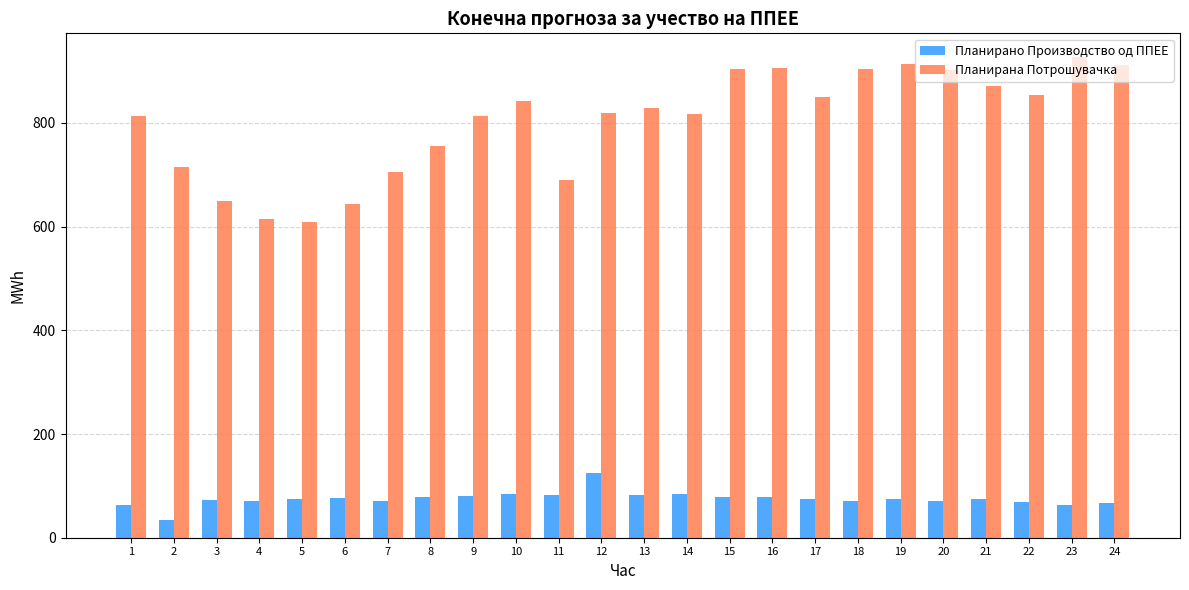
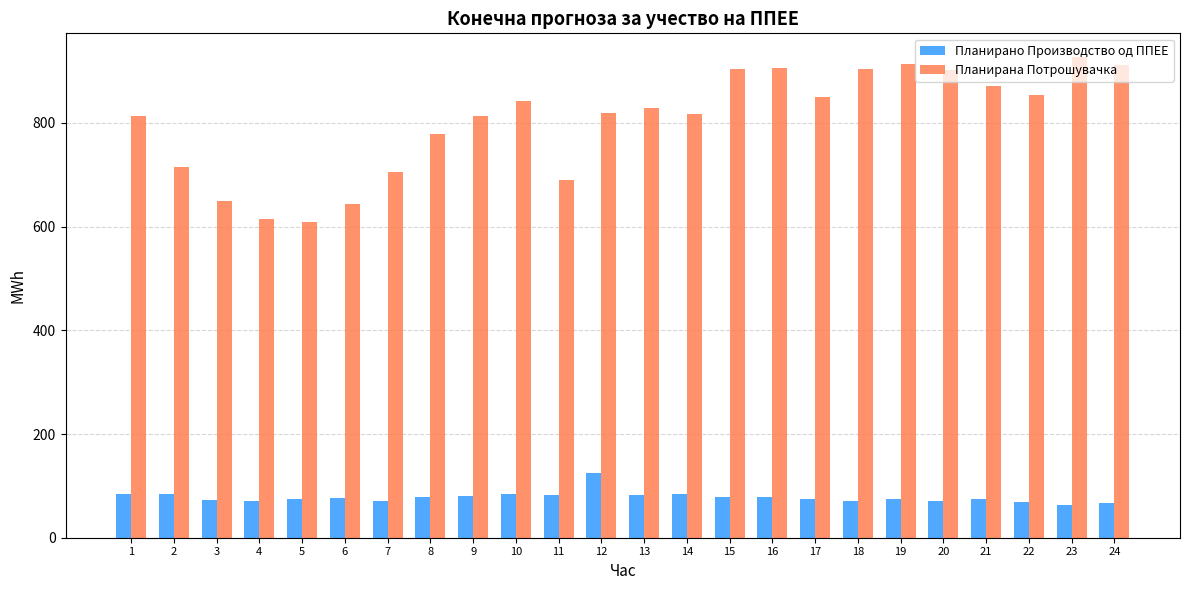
  {
    "Планирано Производство од ППЕЕ": {
-     "1": 60,
-     "2": 30,
+     "1": 80,
+     "2": 80,
      "3": 70,
      "4": 70,
      "5": 70,
      "6": 80,
      "7": 70,
      "8": 80,
      "9": 80,
      "10": 80,
      "11": 80,
      "12": 120,
      "13": 80,
      "14": 80,
      "15": 80,
      "16": 80,
      "17": 80,
      "18": 70,
      "19": 70,
      "20": 70,
      "21": 80,
      "22": 70,
      "23": 60,
      "24": 70
    },
    "Планирана Потрошувачка": {
      "1": 810,
      "2": 720,
      "3": 650,
      "4": 610,
      "5": 610,
      "6": 640,
      "7": 700,
-     "8": 760,
+     "8": 780,
      "9": 810,
      "10": 840,
      "11": 690,
      "12": 820,
      "13": 830,
      "14": 820,
      "15": 900,
      "16": 910,
      "17": 850,
      "18": 900,
      "19": 910,
      "21": 870,
      "22": 850
    }
  }
